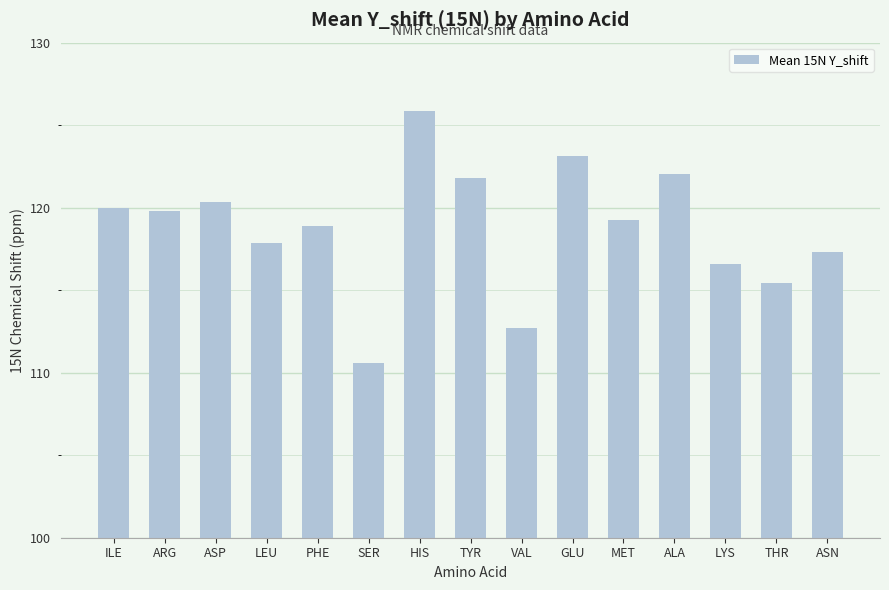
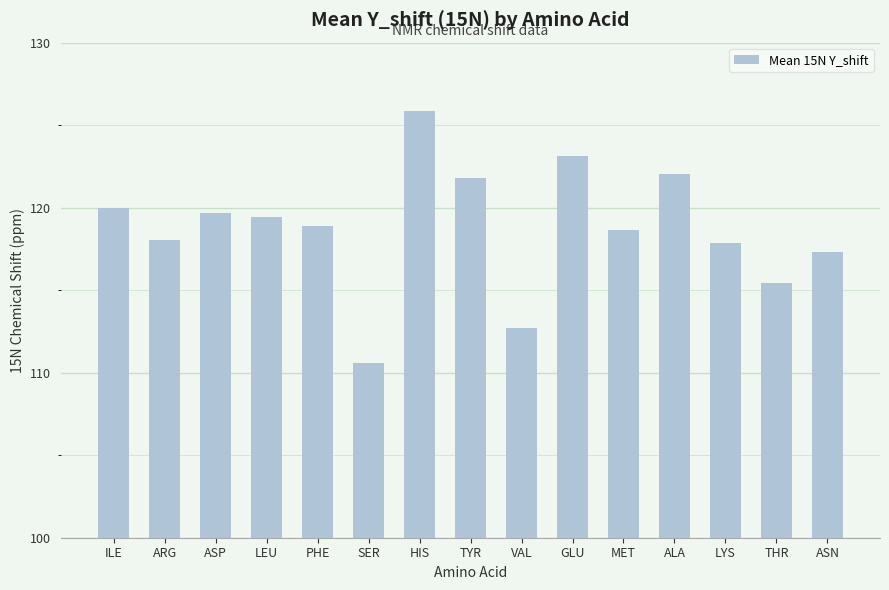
  {
    "ILE": 120.0,
-   "ARG": 119.8,
-   "ASP": 120.4,
-   "LEU": 117.9,
+   "ARG": 118.0,
+   "ASP": 119.7,
+   "LEU": 119.4,
    "PHE": 118.9,
    "SER": 110.6,
    "HIS": 125.9,
    "TYR": 121.8,
    "VAL": 112.7,
    "GLU": 123.1,
-   "MET": 119.3,
+   "MET": 118.6,
    "ALA": 122.1,
-   "LYS": 116.6,
+   "LYS": 117.9,
    "THR": 115.4,
    "ASN": 117.3
  }
